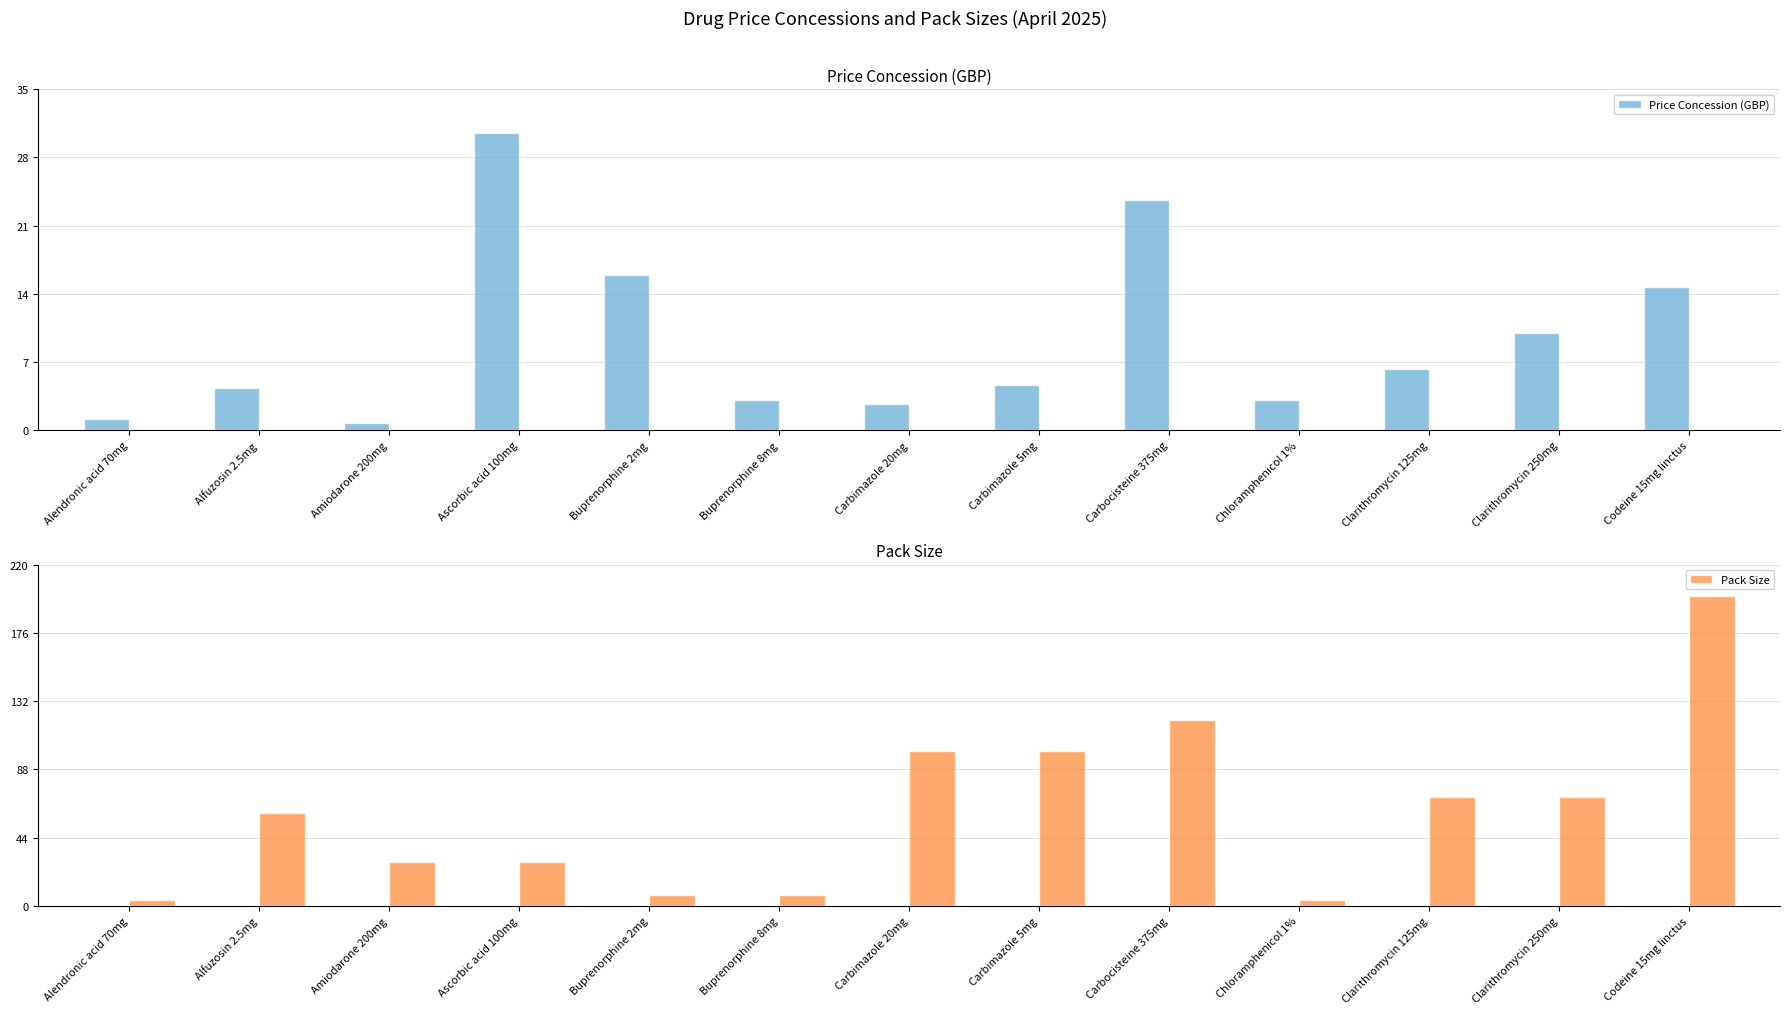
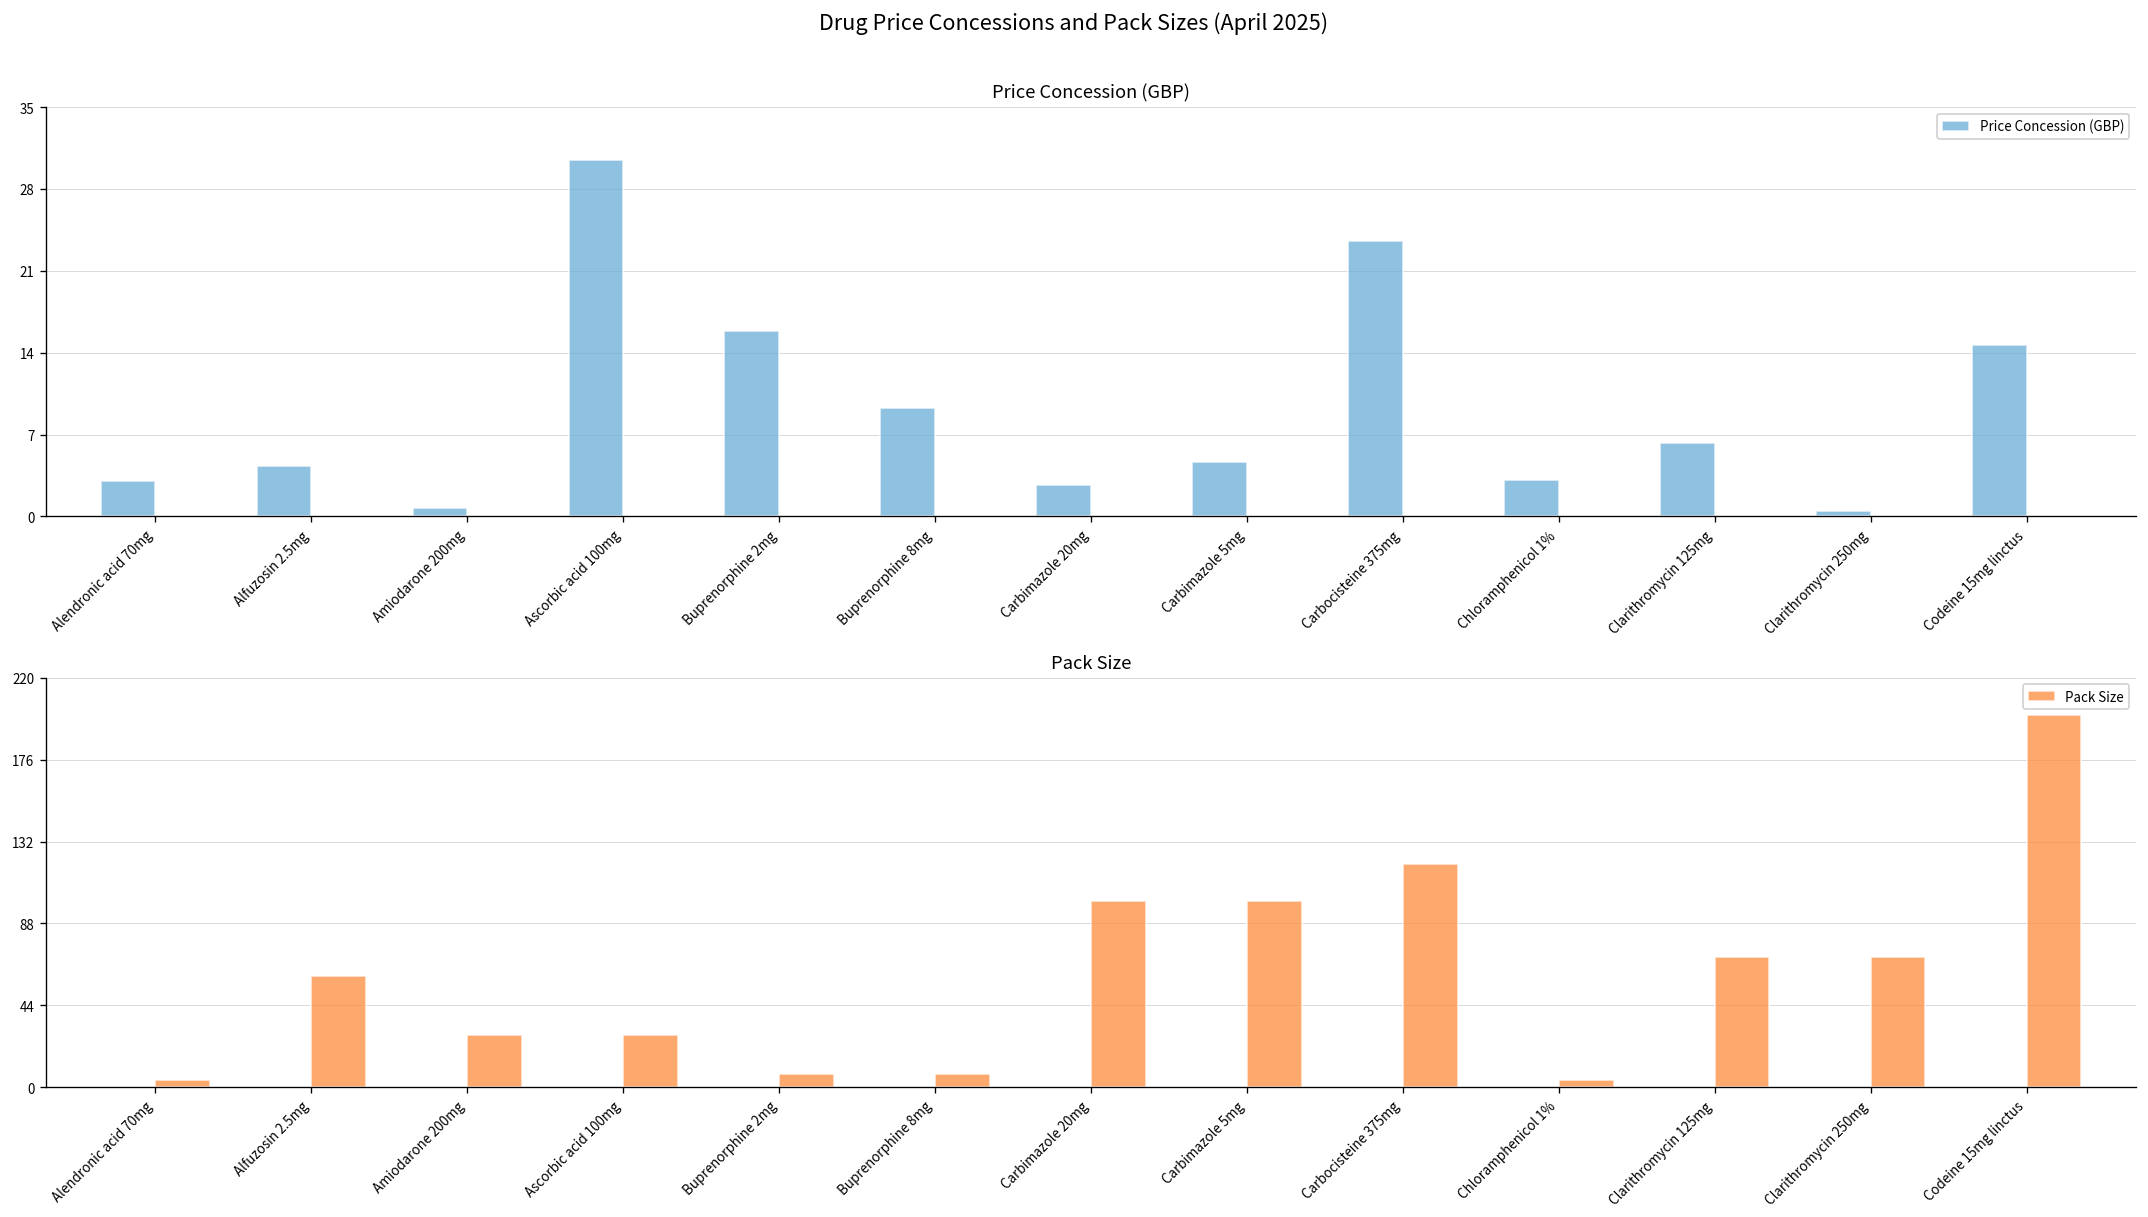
  {
    "Price Concession (GBP)": {
-     "Alendronic acid 70mg": 1,
+     "Alendronic acid 70mg": 3,
      "Alfuzosin 2.5mg": 4,
      "Amiodarone 200mg": 1,
      "Ascorbic acid 100mg": 30,
      "Buprenorphine 2mg": 16,
-     "Buprenorphine 8mg": 3,
+     "Buprenorphine 8mg": 9,
      "Carbimazole 20mg": 3,
      "Carbimazole 5mg": 5,
      "Carbocisteine 375mg": 24,
      "Chloramphenicol 1%": 3,
      "Clarithromycin 125mg": 6,
-     "Clarithromycin 250mg": 10,
+     "Clarithromycin 250mg": 0,
      "Codeine 15mg linctus": 15
    },
    "Pack Size": {
      "Alendronic acid 70mg": 4,
      "Alfuzosin 2.5mg": 60,
      "Amiodarone 200mg": 28,
      "Ascorbic acid 100mg": 28,
      "Buprenorphine 2mg": 7,
      "Buprenorphine 8mg": 7,
      "Carbimazole 20mg": 100,
      "Carbimazole 5mg": 100,
      "Carbocisteine 375mg": 120,
      "Chloramphenicol 1%": 4,
      "Clarithromycin 125mg": 70,
      "Clarithromycin 250mg": 70,
      "Codeine 15mg linctus": 200
    }
  }
